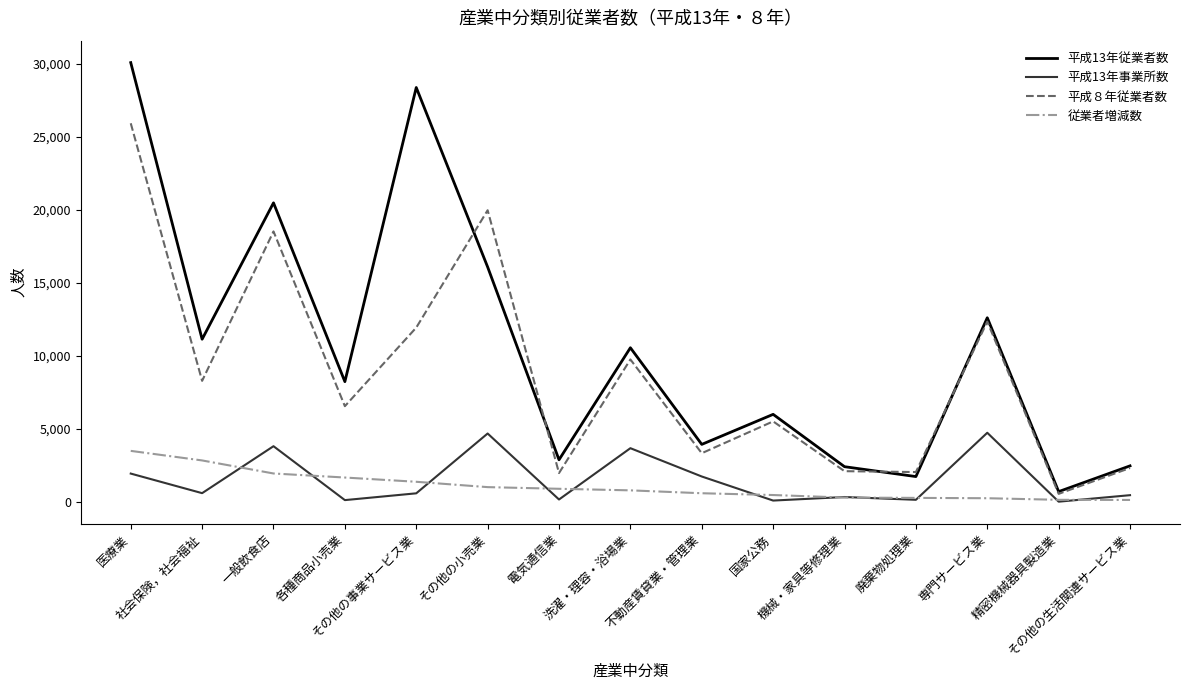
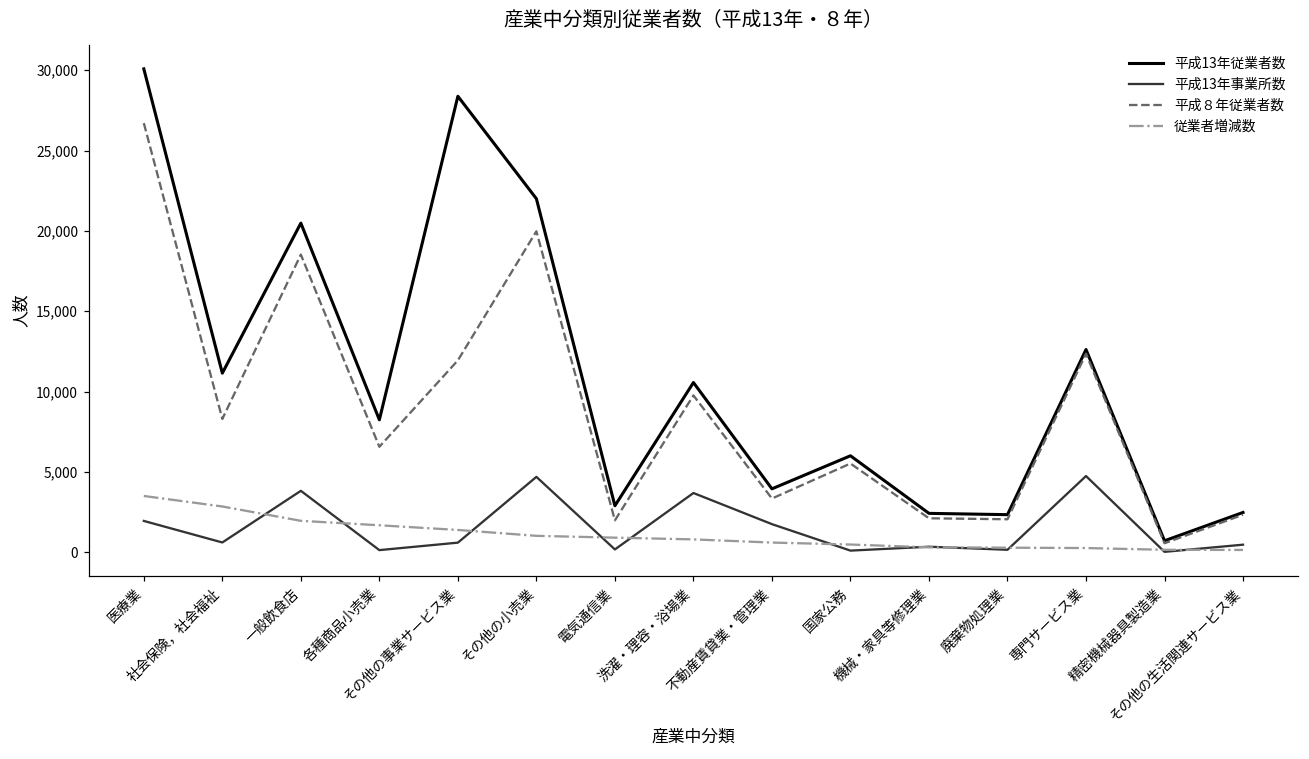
  {
    "平成13年従業者数": {
      "医療業": "30,100",
      "社会保険，社会福祉": "11,100",
      "一般飲食店": "20,500",
      "各種商品小売業": "8,200",
      "その他の事業サービス業": "28,400",
-     "その他の小売業": "16,100",
+     "その他の小売業": "22,000",
      "電気通信業": "2,900",
      "洗濯・理容・浴場業": "10,600",
      "不動産賃貸業・管理業": "3,900",
      "国家公務": "6,000",
      "機械・家具等修理業": "2,400",
-     "廃棄物処理業": "1,700",
+     "廃棄物処理業": "2,300",
      "専門サービス業": "12,600"
    },
    "平成13年事業所数": {
      "医療業": "2,000",
      "社会保険，社会福祉": "600",
      "一般飲食店": "3,800",
      "各種商品小売業": "100",
      "その他の事業サービス業": "600",
      "その他の小売業": "4,700",
      "電気通信業": "200",
      "洗濯・理容・浴場業": "3,700",
      "不動産賃貸業・管理業": "1,800",
      "国家公務": "100",
      "専門サービス業": "4,700",
      "その他の生活関連サービス業": "500"
    },
    "平成８年従業者数": {
-     "医療業": "25,900",
+     "医療業": "26,700",
      "社会保険，社会福祉": "8,300",
      "一般飲食店": "18,500",
      "各種商品小売業": "6,600",
      "その他の事業サービス業": "11,900",
      "その他の小売業": "20,000",
      "電気通信業": "2,000",
      "洗濯・理容・浴場業": "9,800",
      "不動産賃貸業・管理業": "3,300",
      "国家公務": "5,500",
      "機械・家具等修理業": "2,100",
      "廃棄物処理業": "2,100",
      "専門サービス業": "12,400"
    },
    "従業者増減数": {
      "医療業": "3,500",
      "社会保険，社会福祉": "2,900",
      "一般飲食店": "2,000",
      "各種商品小売業": "1,700",
      "その他の事業サービス業": "1,400",
      "その他の小売業": "1,000",
      "電気通信業": "900",
      "洗濯・理容・浴場業": "800",
      "不動産賃貸業・管理業": "600",
      "国家公務": "500",
      "専門サービス業": "300",
      "その他の生活関連サービス業": "100"
    }
  }
